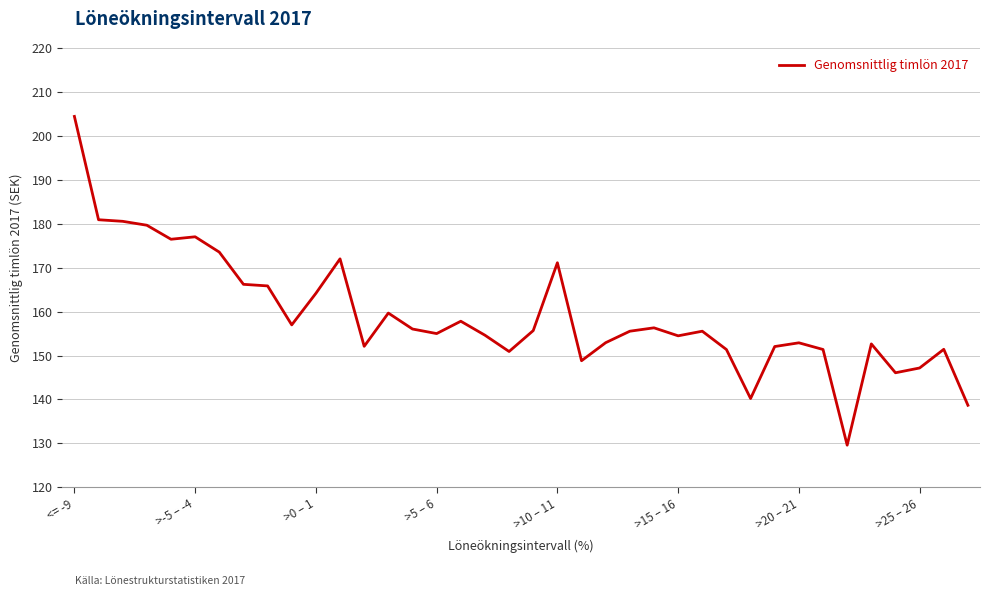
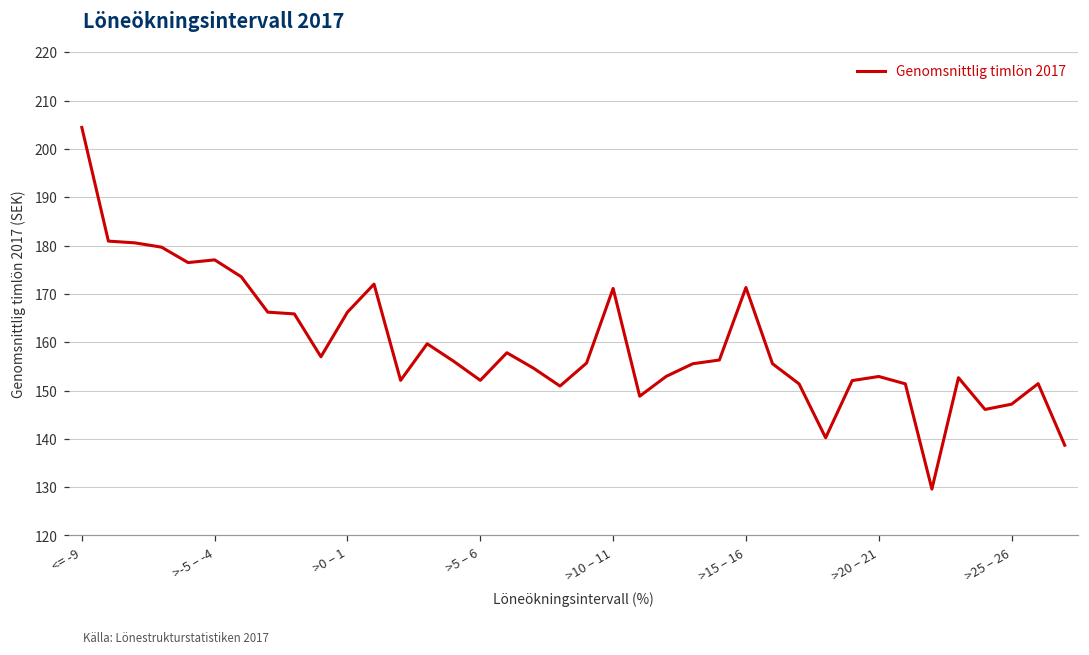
  {
    "<= -9": 204,
    ">-5 – -4": 177,
-   ">0 – 1": 164,
-   ">5 – 6": 155,
+   ">0 – 1": 166,
+   ">5 – 6": 152,
    ">10 – 11": 171,
-   ">15 – 16": 154,
+   ">15 – 16": 171,
    ">20 – 21": 153,
    ">25 – 26": 147
  }
